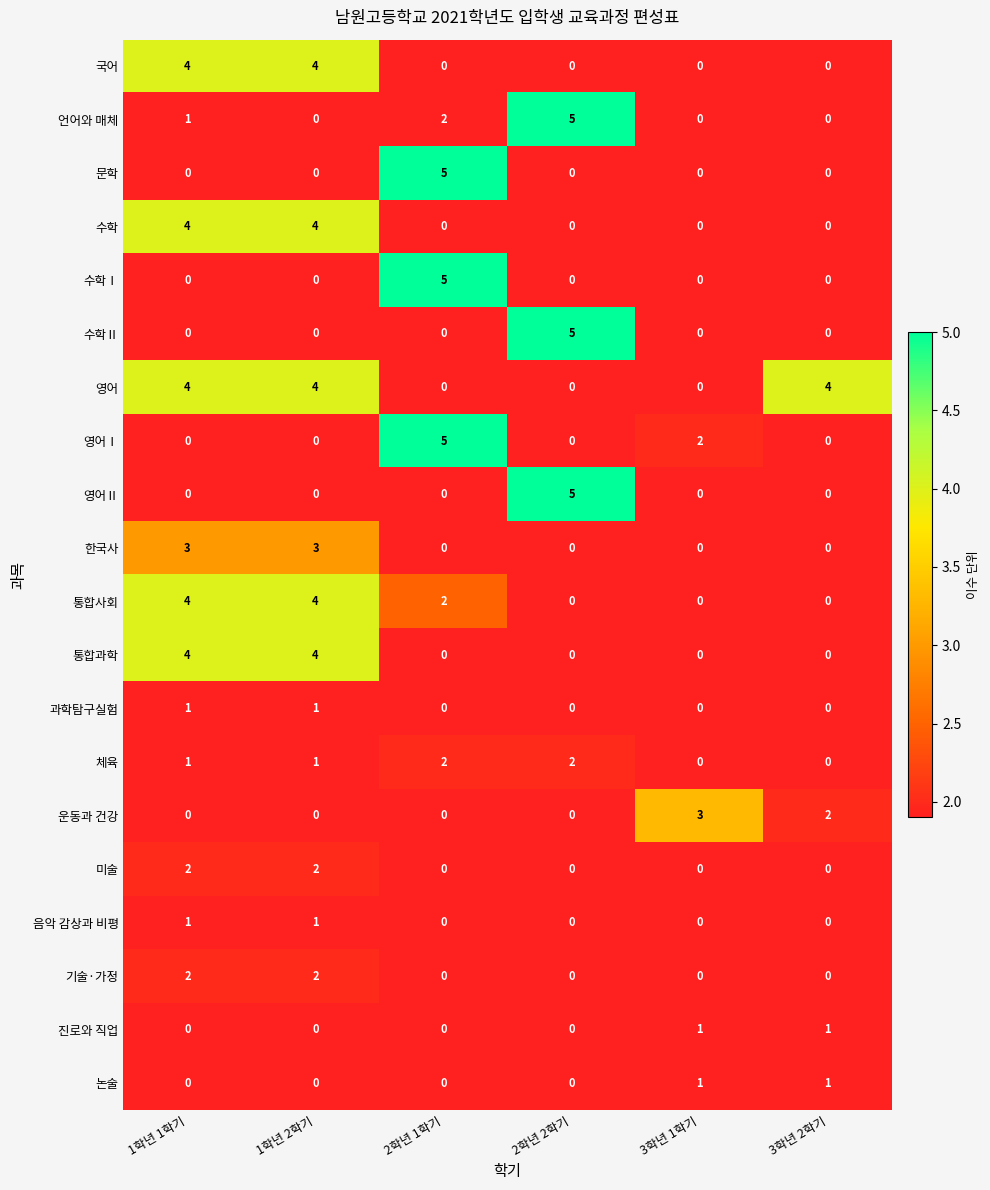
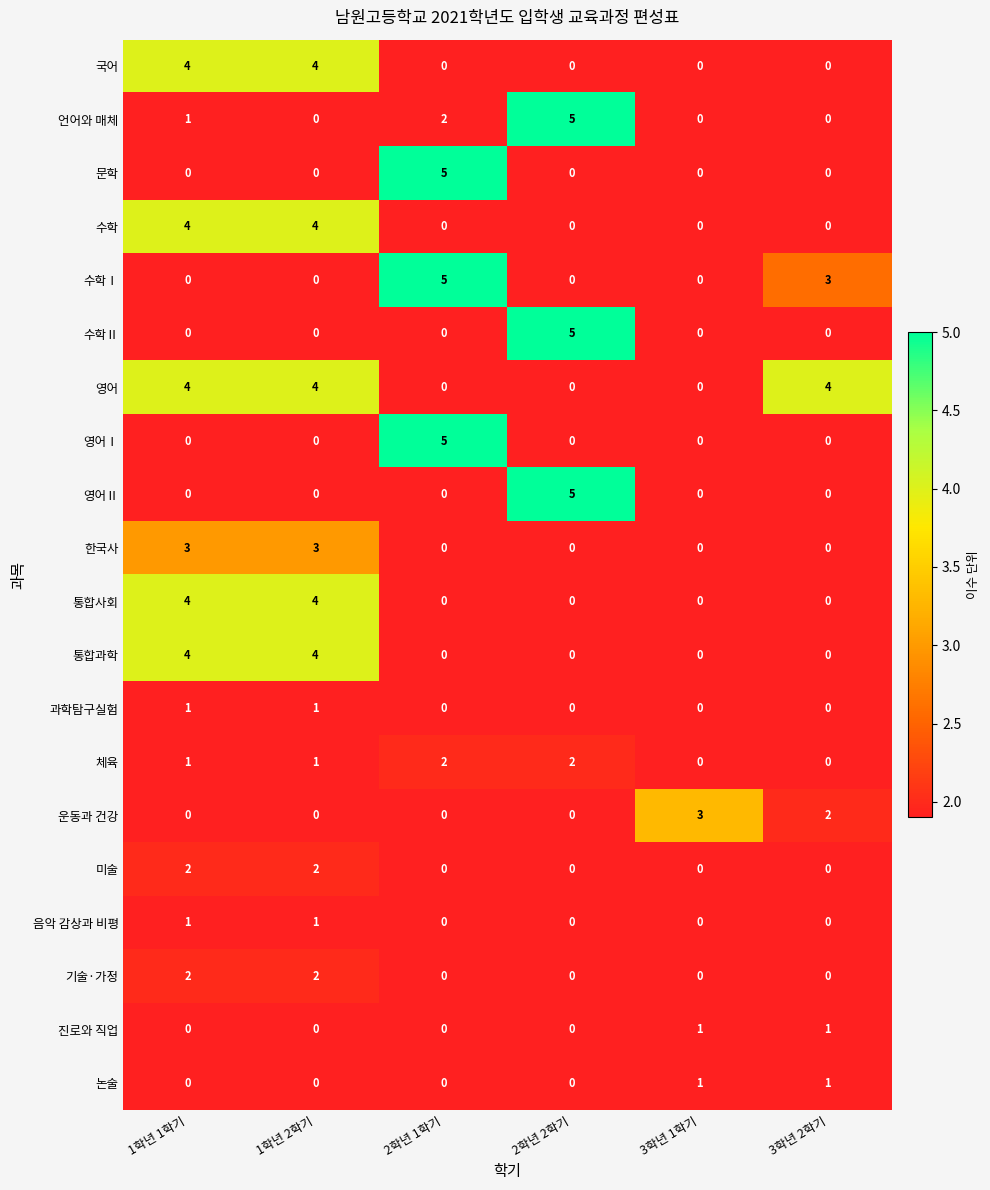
  {
    "국어": {
      "1학년 1학기": 4,
      "1학년 2학기": 4,
      "2학년 1학기": 0,
      "2학년 2학기": 0,
      "3학년 1학기": 0,
      "3학년 2학기": 0
    },
    "언어와 매체": {
      "1학년 1학기": 1,
      "1학년 2학기": 0,
      "2학년 1학기": 2,
      "2학년 2학기": 5,
      "3학년 1학기": 0,
      "3학년 2학기": 0
    },
    "문학": {
      "1학년 1학기": 0,
      "1학년 2학기": 0,
      "2학년 1학기": 5,
      "2학년 2학기": 0,
      "3학년 1학기": 0,
      "3학년 2학기": 0
    },
    "수학": {
      "1학년 1학기": 4,
      "1학년 2학기": 4,
      "2학년 1학기": 0,
      "2학년 2학기": 0,
      "3학년 1학기": 0,
      "3학년 2학기": 0
    },
    "수학Ⅰ": {
      "1학년 1학기": 0,
      "1학년 2학기": 0,
      "2학년 1학기": 5,
      "2학년 2학기": 0,
      "3학년 1학기": 0,
-     "3학년 2학기": 0
+     "3학년 2학기": 3
    },
    "수학Ⅱ": {
      "1학년 1학기": 0,
      "1학년 2학기": 0,
      "2학년 1학기": 0,
      "2학년 2학기": 5,
      "3학년 1학기": 0,
      "3학년 2학기": 0
    },
    "영어": {
      "1학년 1학기": 4,
      "1학년 2학기": 4,
      "2학년 1학기": 0,
      "2학년 2학기": 0,
      "3학년 1학기": 0,
      "3학년 2학기": 4
    },
    "영어Ⅰ": {
      "1학년 1학기": 0,
      "1학년 2학기": 0,
      "2학년 1학기": 5,
      "2학년 2학기": 0,
-     "3학년 1학기": 2,
+     "3학년 1학기": 0,
      "3학년 2학기": 0
    },
    "영어Ⅱ": {
      "1학년 1학기": 0,
      "1학년 2학기": 0,
      "2학년 1학기": 0,
      "2학년 2학기": 5,
      "3학년 1학기": 0,
      "3학년 2학기": 0
    },
    "한국사": {
      "1학년 1학기": 3,
      "1학년 2학기": 3,
      "2학년 1학기": 0,
      "2학년 2학기": 0,
      "3학년 1학기": 0,
      "3학년 2학기": 0
    },
    "통합사회": {
      "1학년 1학기": 4,
      "1학년 2학기": 4,
-     "2학년 1학기": 2,
+     "2학년 1학기": 0,
      "2학년 2학기": 0,
      "3학년 1학기": 0,
      "3학년 2학기": 0
    },
    "통합과학": {
      "1학년 1학기": 4,
      "1학년 2학기": 4,
      "2학년 1학기": 0,
      "2학년 2학기": 0,
      "3학년 1학기": 0,
      "3학년 2학기": 0
    },
    "과학탐구실험": {
      "1학년 1학기": 1,
      "1학년 2학기": 1,
      "2학년 1학기": 0,
      "2학년 2학기": 0,
      "3학년 1학기": 0,
      "3학년 2학기": 0
    },
    "체육": {
      "1학년 1학기": 1,
      "1학년 2학기": 1,
      "2학년 1학기": 2,
      "2학년 2학기": 2,
      "3학년 1학기": 0,
      "3학년 2학기": 0
    },
    "운동과 건강": {
      "1학년 1학기": 0,
      "1학년 2학기": 0,
      "2학년 1학기": 0,
      "2학년 2학기": 0,
      "3학년 1학기": 3,
      "3학년 2학기": 2
    },
    "미술": {
      "1학년 1학기": 2,
      "1학년 2학기": 2,
      "2학년 1학기": 0,
      "2학년 2학기": 0,
      "3학년 1학기": 0,
      "3학년 2학기": 0
    },
    "음악 감상과 비평": {
      "1학년 1학기": 1,
      "1학년 2학기": 1,
      "2학년 1학기": 0,
      "2학년 2학기": 0,
      "3학년 1학기": 0,
      "3학년 2학기": 0
    },
    "기술·가정": {
      "1학년 1학기": 2,
      "1학년 2학기": 2,
      "2학년 1학기": 0,
      "2학년 2학기": 0,
      "3학년 1학기": 0,
      "3학년 2학기": 0
    },
    "진로와 직업": {
      "1학년 1학기": 0,
      "1학년 2학기": 0,
      "2학년 1학기": 0,
      "2학년 2학기": 0,
      "3학년 1학기": 1,
      "3학년 2학기": 1
    },
    "논술": {
      "1학년 1학기": 0,
      "1학년 2학기": 0,
      "2학년 1학기": 0,
      "2학년 2학기": 0,
      "3학년 1학기": 1,
      "3학년 2학기": 1
    }
  }
